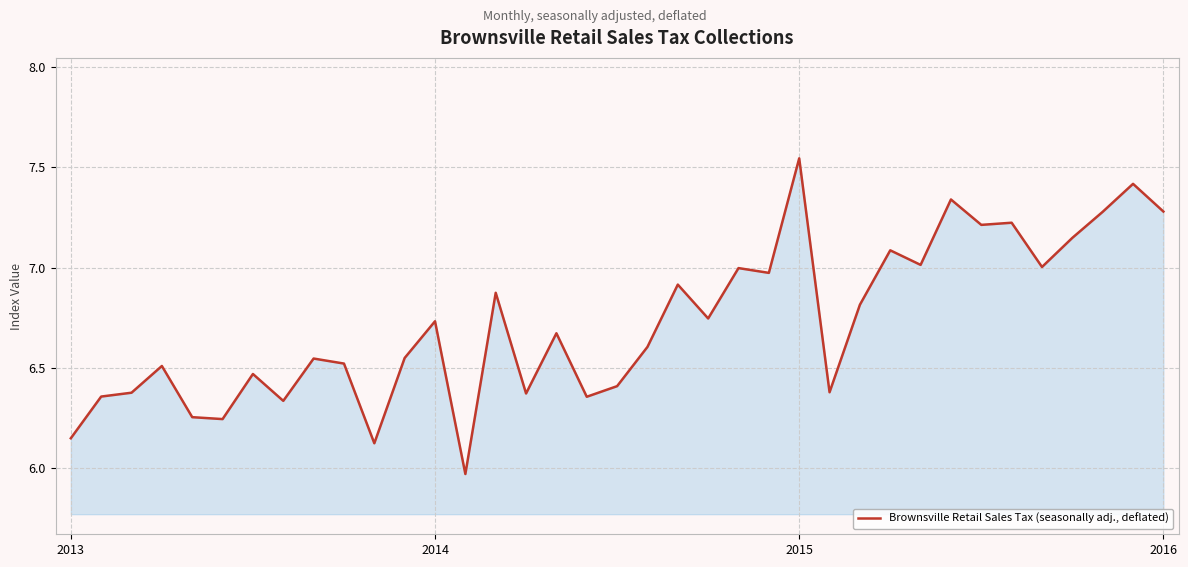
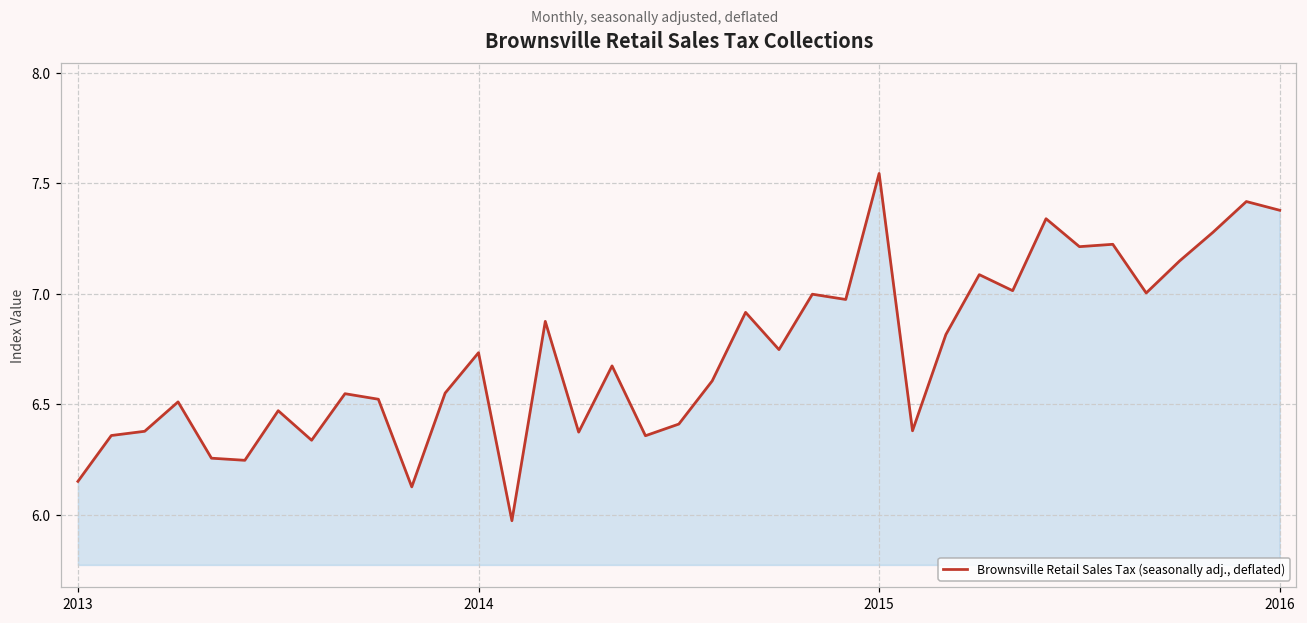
  {
    "2013": 6.15,
    "2014": 6.73,
    "2015": 7.54,
-   "2016": 7.28
+   "2016": 7.38
  }
